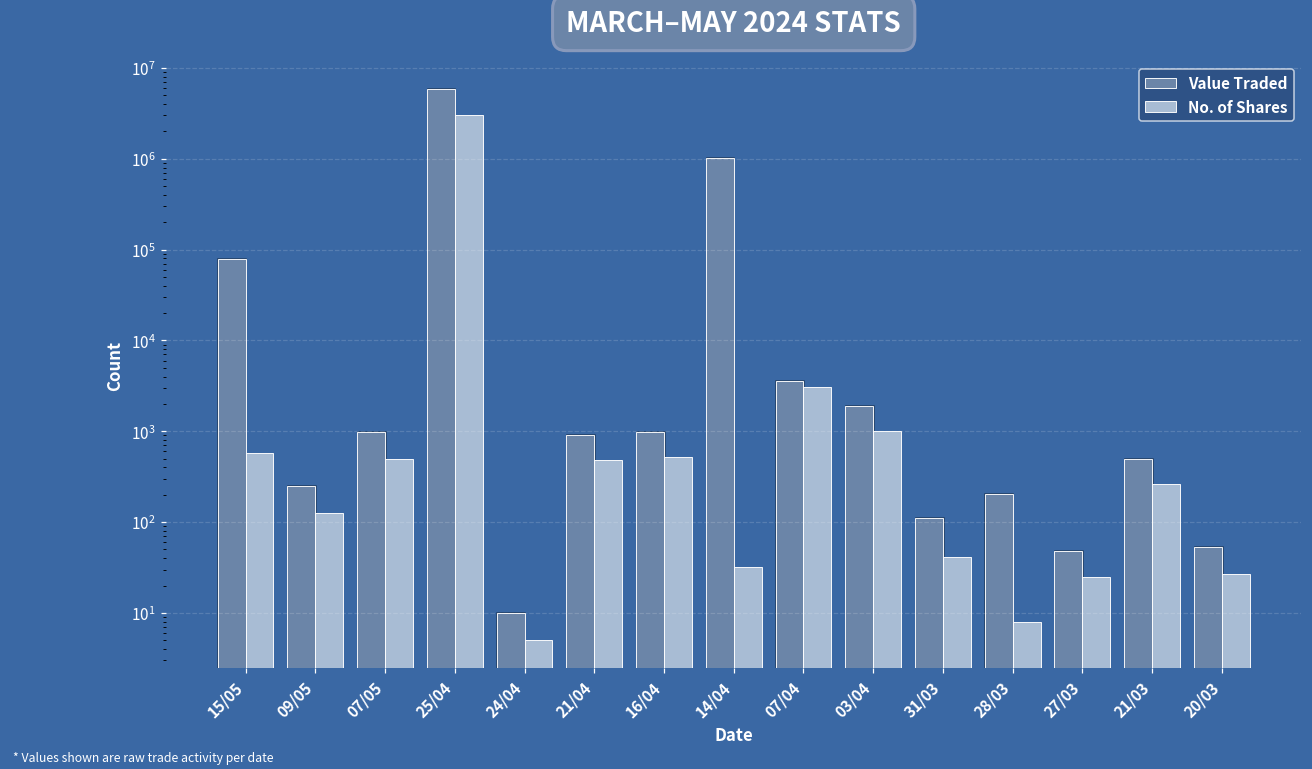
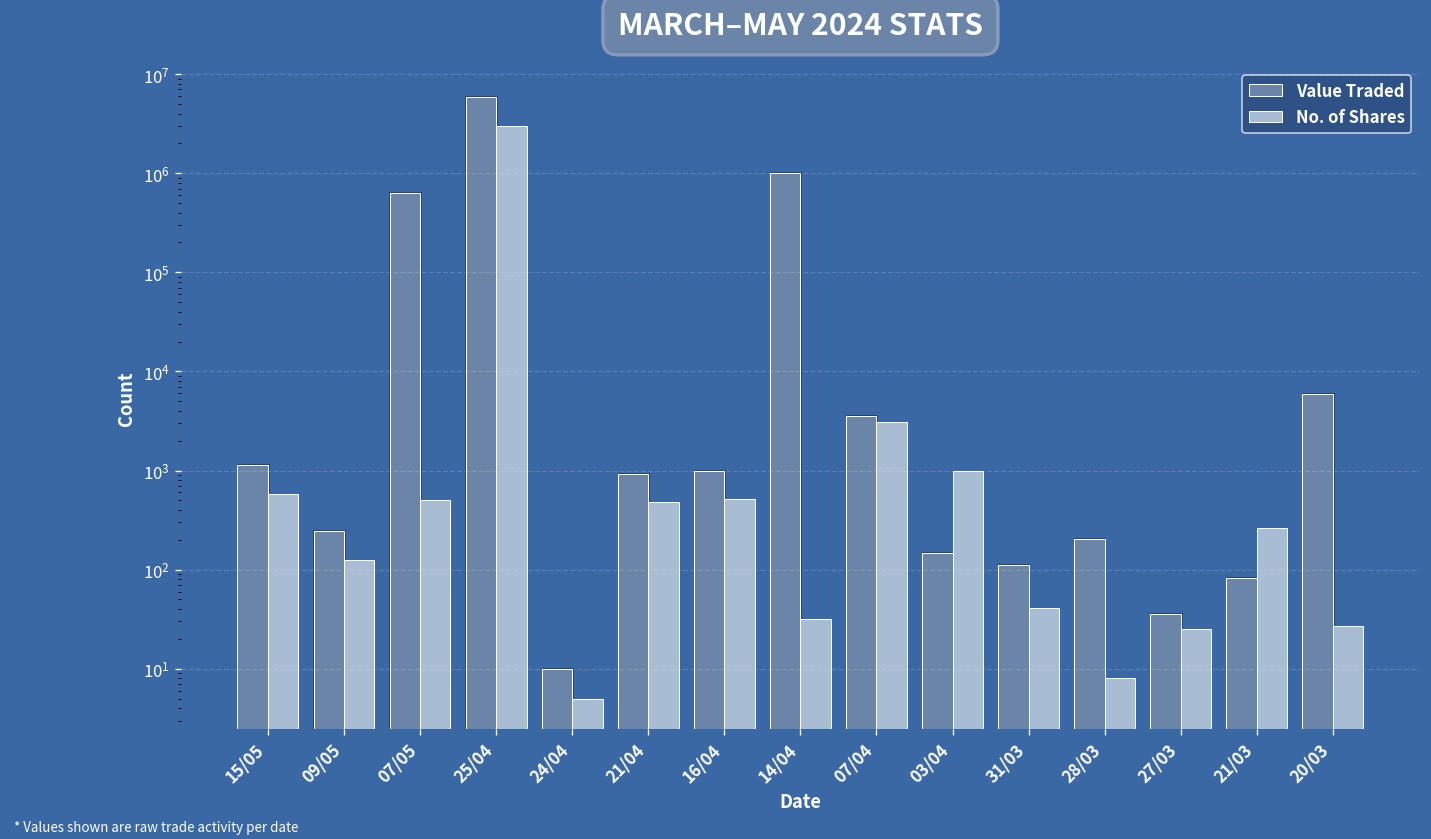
  {
    "Value Traded": {
-     "15/05": 80000,
+     "15/05": 1100,
      "09/05": 250,
-     "07/05": 1000,
+     "07/05": 600000,
      "25/04": 6000000,
      "24/04": 10,
      "21/04": 900,
      "16/04": 1000,
      "14/04": 1000000,
      "07/04": 3500,
-     "03/04": 1900,
+     "03/04": 150,
      "31/03": 110,
      "28/03": 210,
-     "27/03": 50,
-     "21/03": 500,
-     "20/03": 50
+     "27/03": 40,
+     "21/03": 80,
+     "20/03": 6000
    },
    "No. of Shares": {
      "15/05": 600,
      "09/05": 130,
      "07/05": 500,
      "25/04": 3000000,
      "24/04": 5,
      "21/04": 500,
      "16/04": 500,
      "14/04": 32,
      "07/04": 3100,
      "03/04": 1000,
      "31/03": 40,
      "28/03": 8,
      "27/03": 25,
      "21/03": 260,
      "20/03": 27
    }
  }
